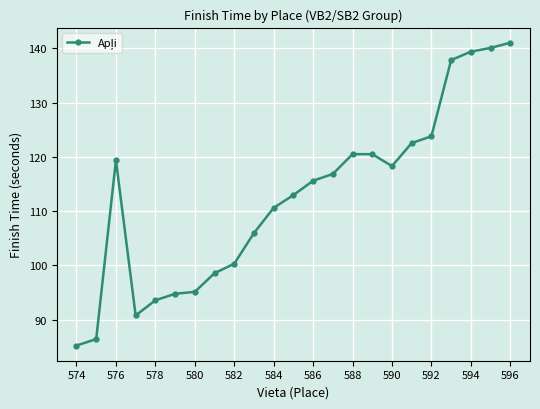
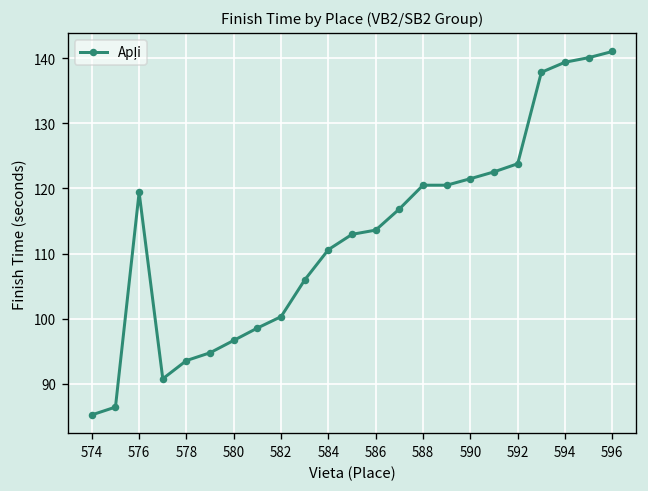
  {
    "574": 85,
    "576": 119,
    "578": 94,
-   "580": 95,
+   "580": 97,
    "582": 100,
    "584": 111,
-   "586": 116,
+   "586": 114,
    "588": 121,
-   "590": 118,
+   "590": 122,
    "592": 124,
    "594": 139,
    "596": 141
  }
